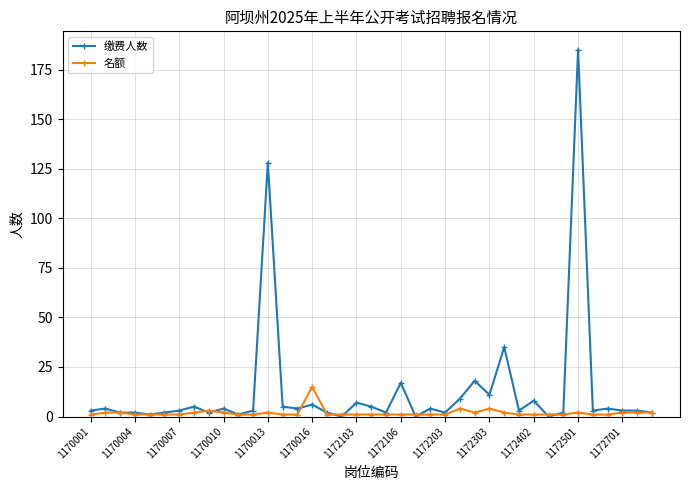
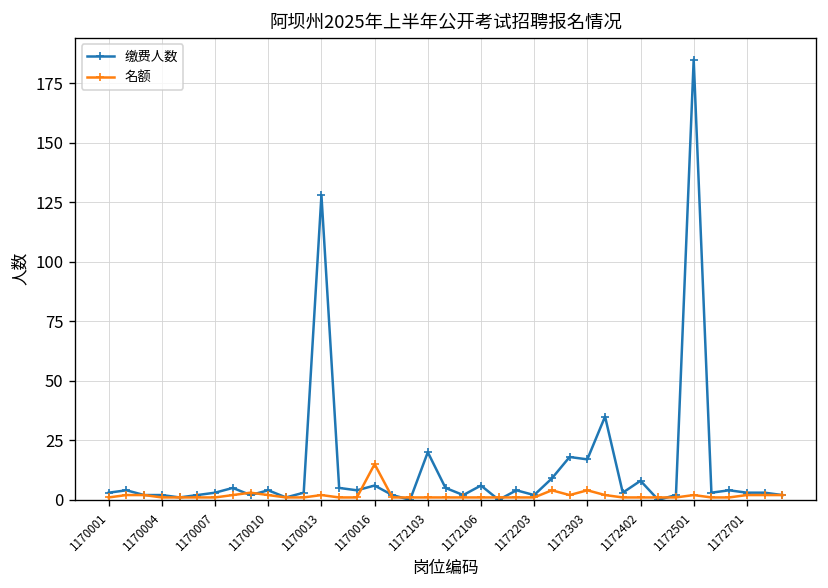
  {
    "缴费人数": {
      "1170001": 3,
      "1170007": 3,
      "1170010": 4,
      "1170013": 128,
      "1170016": 6,
-     "1172103": 7,
-     "1172106": 17,
-     "1172303": 11,
+     "1172103": 20,
+     "1172106": 6,
+     "1172303": 17,
      "1172402": 8,
      "1172501": 185
    },
    "名额": {
      "1170001": 1,
      "1170007": 1,
      "1170010": 2,
      "1170013": 2,
      "1170016": 15,
      "1172103": 1,
      "1172106": 1,
      "1172303": 4,
      "1172402": 1,
      "1172501": 2
    }
  }
